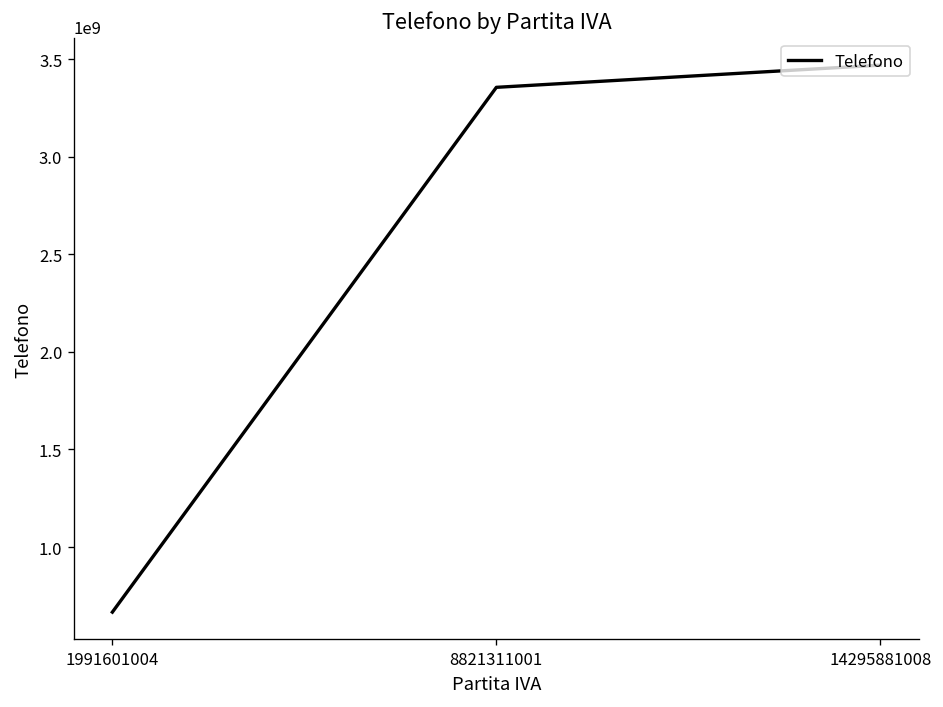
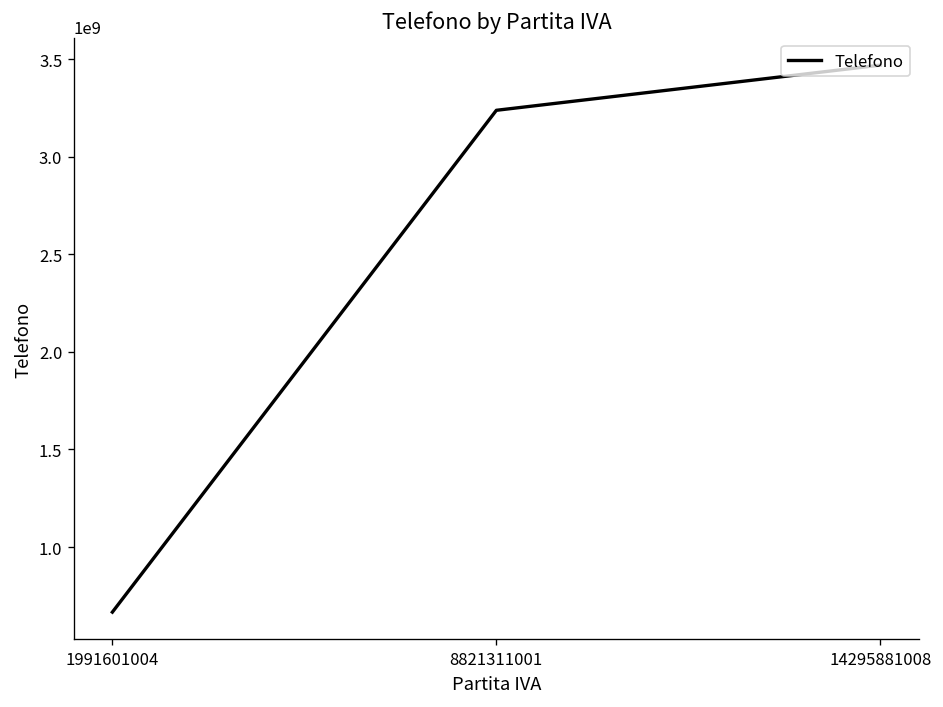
  {
    "1991601004": 670000000,
-   "8821311001": 3360000000
+   "8821311001": 3240000000
  }
